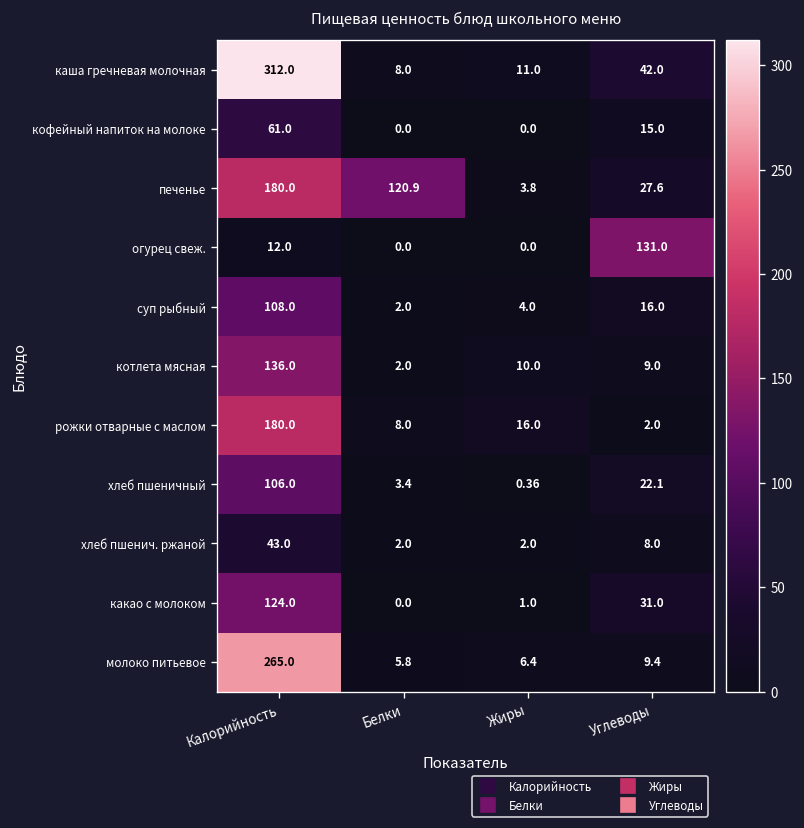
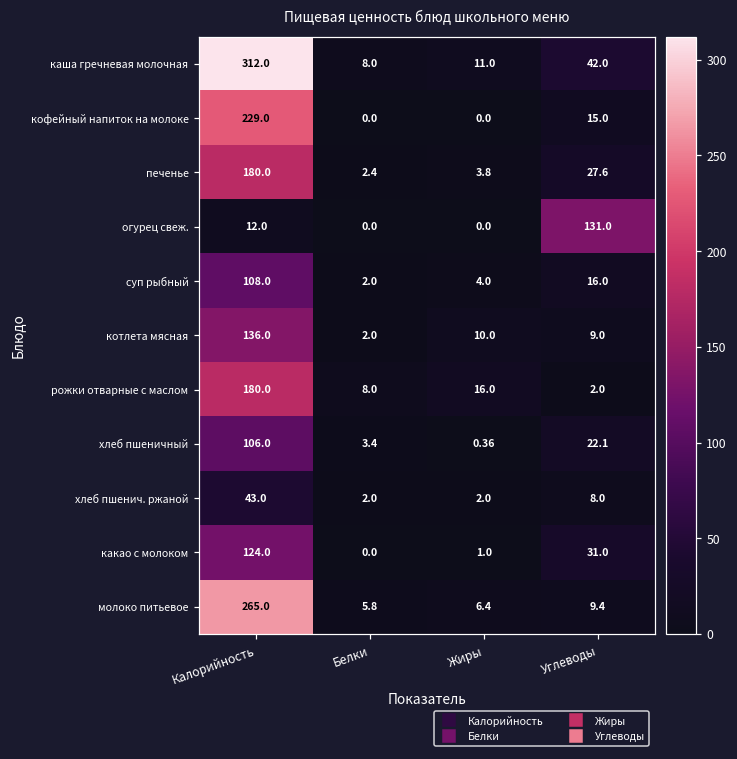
  {
    "каша гречневая молочная": {
      "Калорийность": 312.0,
      "Белки": 8.0,
      "Жиры": 11.0,
      "Углеводы": 42.0
    },
    "кофейный напиток на молоке": {
-     "Калорийность": 61.0,
+     "Калорийность": 229.0,
      "Белки": 0.0,
      "Жиры": 0.0,
      "Углеводы": 15.0
    },
    "печенье": {
      "Калорийность": 180.0,
-     "Белки": 120.9,
+     "Белки": 2.4,
      "Жиры": 3.8,
      "Углеводы": 27.6
    },
    "огурец свеж.": {
      "Калорийность": 12.0,
      "Белки": 0.0,
      "Жиры": 0.0,
      "Углеводы": 131.0
    },
    "суп рыбный": {
      "Калорийность": 108.0,
      "Белки": 2.0,
      "Жиры": 4.0,
      "Углеводы": 16.0
    },
    "котлета мясная": {
      "Калорийность": 136.0,
      "Белки": 2.0,
      "Жиры": 10.0,
      "Углеводы": 9.0
    },
    "рожки отварные с маслом": {
      "Калорийность": 180.0,
      "Белки": 8.0,
      "Жиры": 16.0,
      "Углеводы": 2.0
    },
    "хлеб пшеничный": {
      "Калорийность": 106.0,
      "Белки": 3.4,
      "Жиры": 0.36,
      "Углеводы": 22.1
    },
    "хлеб пшенич. ржаной": {
      "Калорийность": 43.0,
      "Белки": 2.0,
      "Жиры": 2.0,
      "Углеводы": 8.0
    },
    "какао с молоком": {
      "Калорийность": 124.0,
      "Белки": 0.0,
      "Жиры": 1.0,
      "Углеводы": 31.0
    },
    "молоко питьевое": {
      "Калорийность": 265.0,
      "Белки": 5.8,
      "Жиры": 6.4,
      "Углеводы": 9.4
    }
  }
